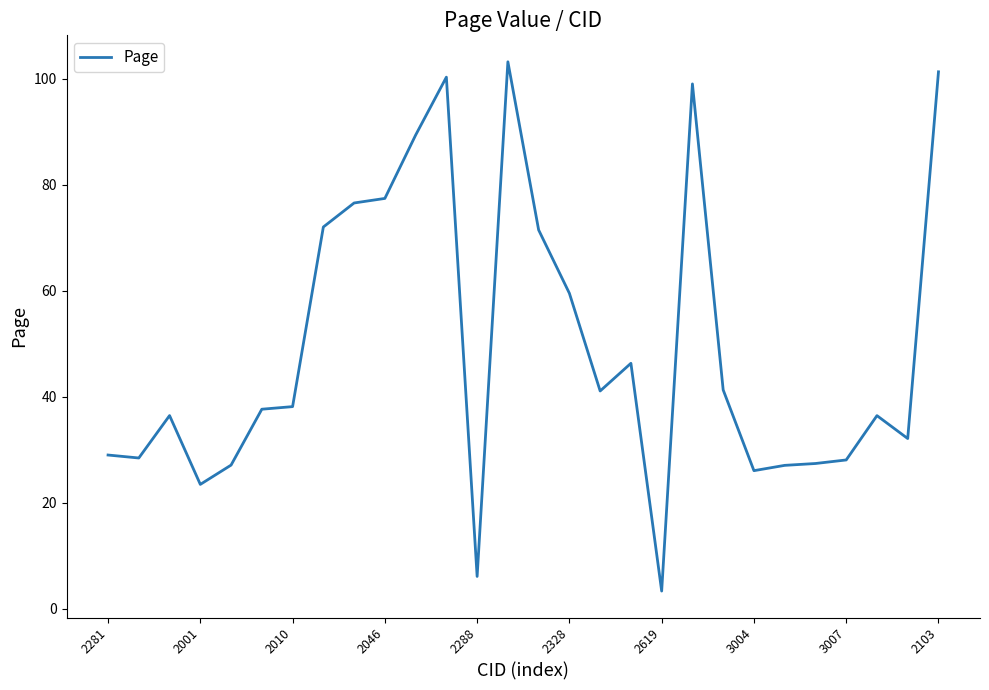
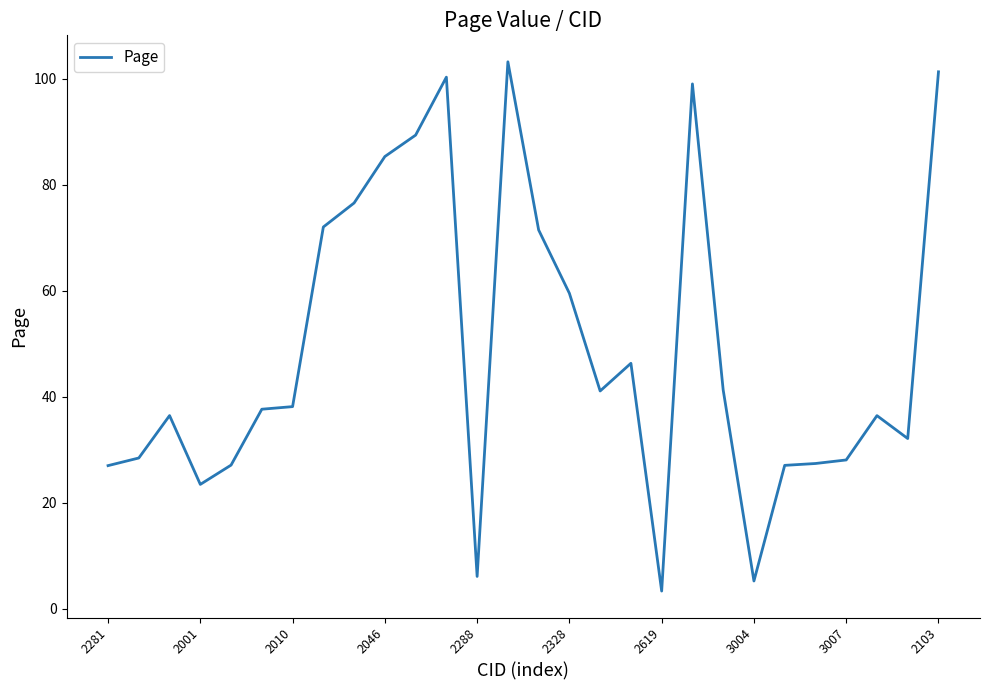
  {
-   "2281": 29,
+   "2281": 27,
    "2001": 23,
    "2010": 38,
-   "2046": 77,
+   "2046": 85,
    "2288": 6,
    "2328": 60,
    "2619": 3,
-   "3004": 26,
+   "3004": 5,
    "3007": 28,
    "2103": 101
  }
